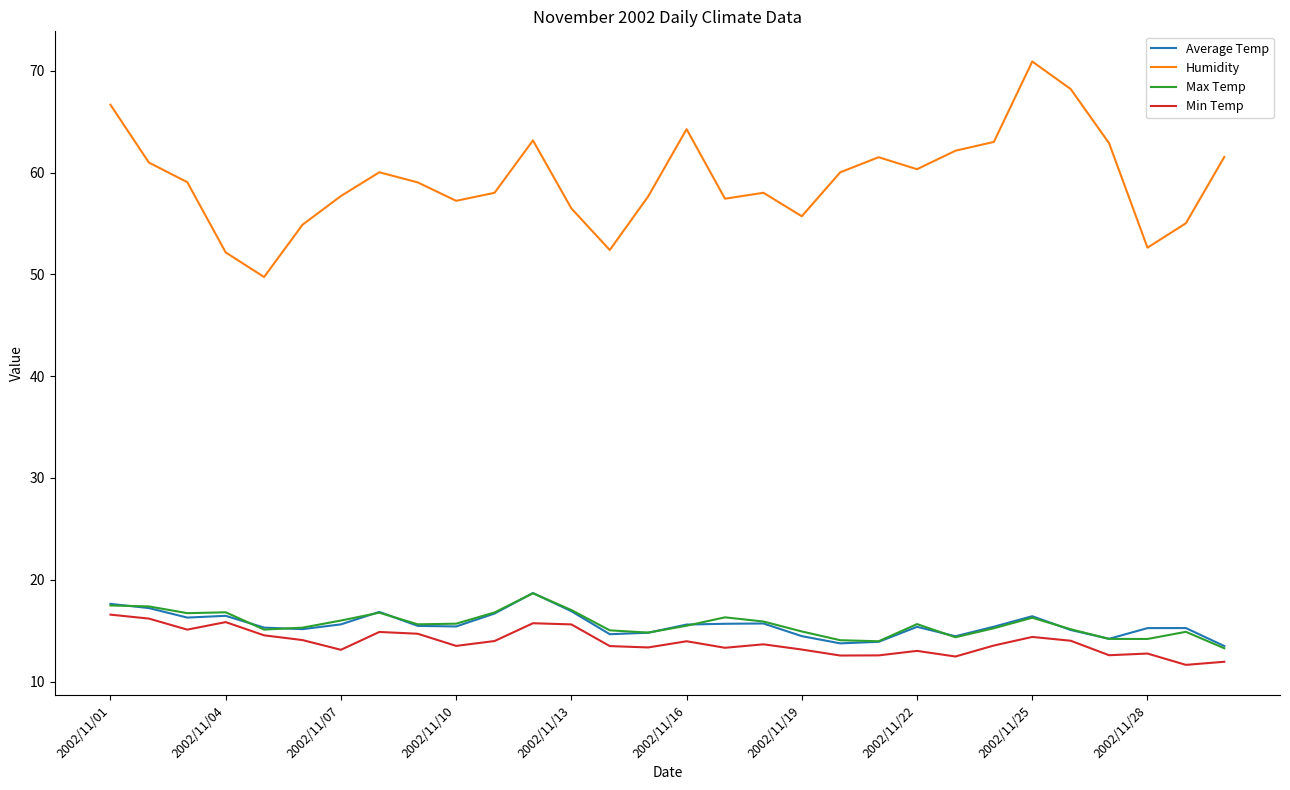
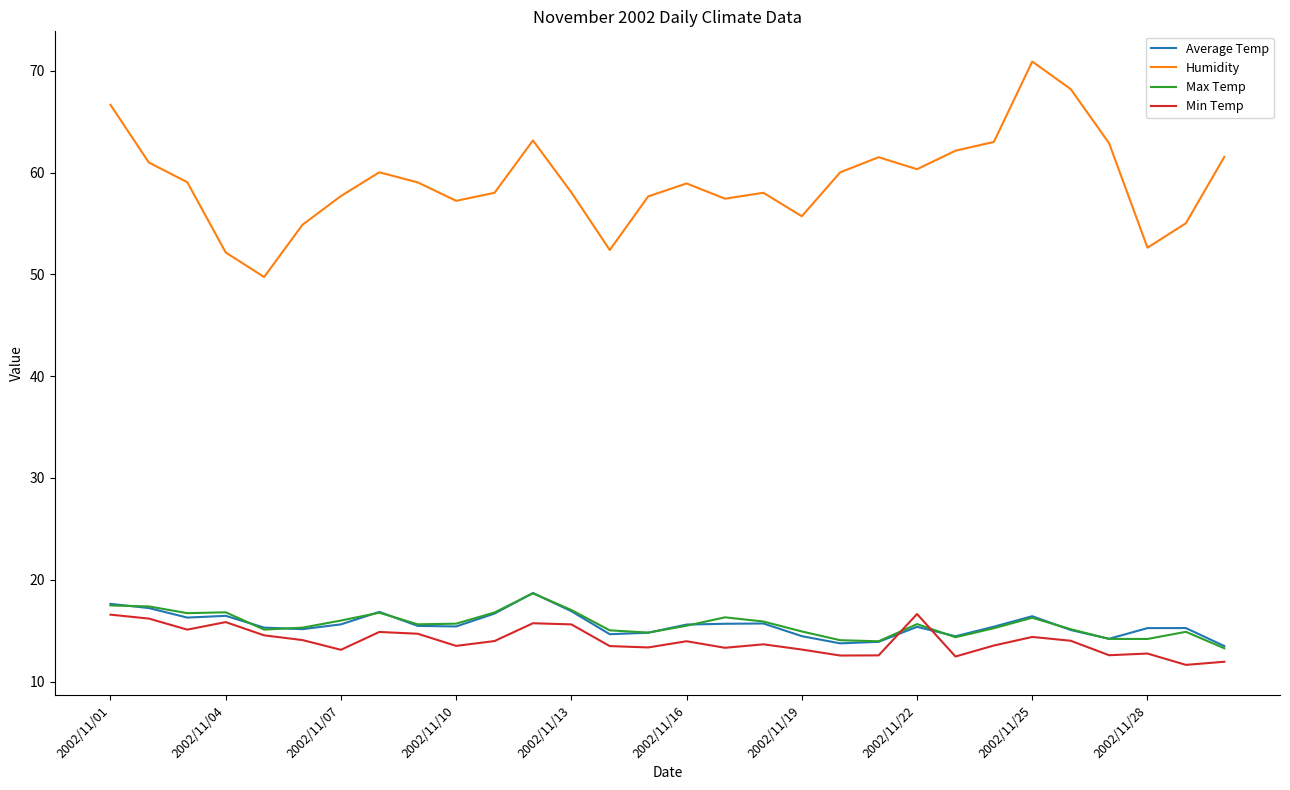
  {
    "Average Temp": {
      "2002/11/04": 16.5,
      "2002/11/07": 15.6,
      "2002/11/10": 15.4,
      "2002/11/19": 14.5,
      "2002/11/22": 15.4,
      "2002/11/28": 15.3
    },
    "Humidity": {
      "2002/11/01": 66.7,
      "2002/11/04": 52.2,
      "2002/11/07": 57.7,
      "2002/11/10": 57.2,
-     "2002/11/13": 56.5,
-     "2002/11/16": 64.3,
+     "2002/11/13": 58.1,
+     "2002/11/16": 58.9,
      "2002/11/19": 55.7,
      "2002/11/22": 60.3,
      "2002/11/25": 70.9,
      "2002/11/28": 52.6
    },
    "Max Temp": {
      "2002/11/04": 16.8,
      "2002/11/07": 16.0,
      "2002/11/10": 15.7,
      "2002/11/19": 14.9,
      "2002/11/22": 15.6,
      "2002/11/28": 14.2
    },
    "Min Temp": {
      "2002/11/01": 16.6,
      "2002/11/04": 15.8,
      "2002/11/07": 13.1,
      "2002/11/10": 13.5,
      "2002/11/13": 15.6,
      "2002/11/16": 14.0,
      "2002/11/19": 13.1,
-     "2002/11/22": 13.0,
+     "2002/11/22": 16.6,
      "2002/11/25": 14.4,
      "2002/11/28": 12.8
    }
  }
